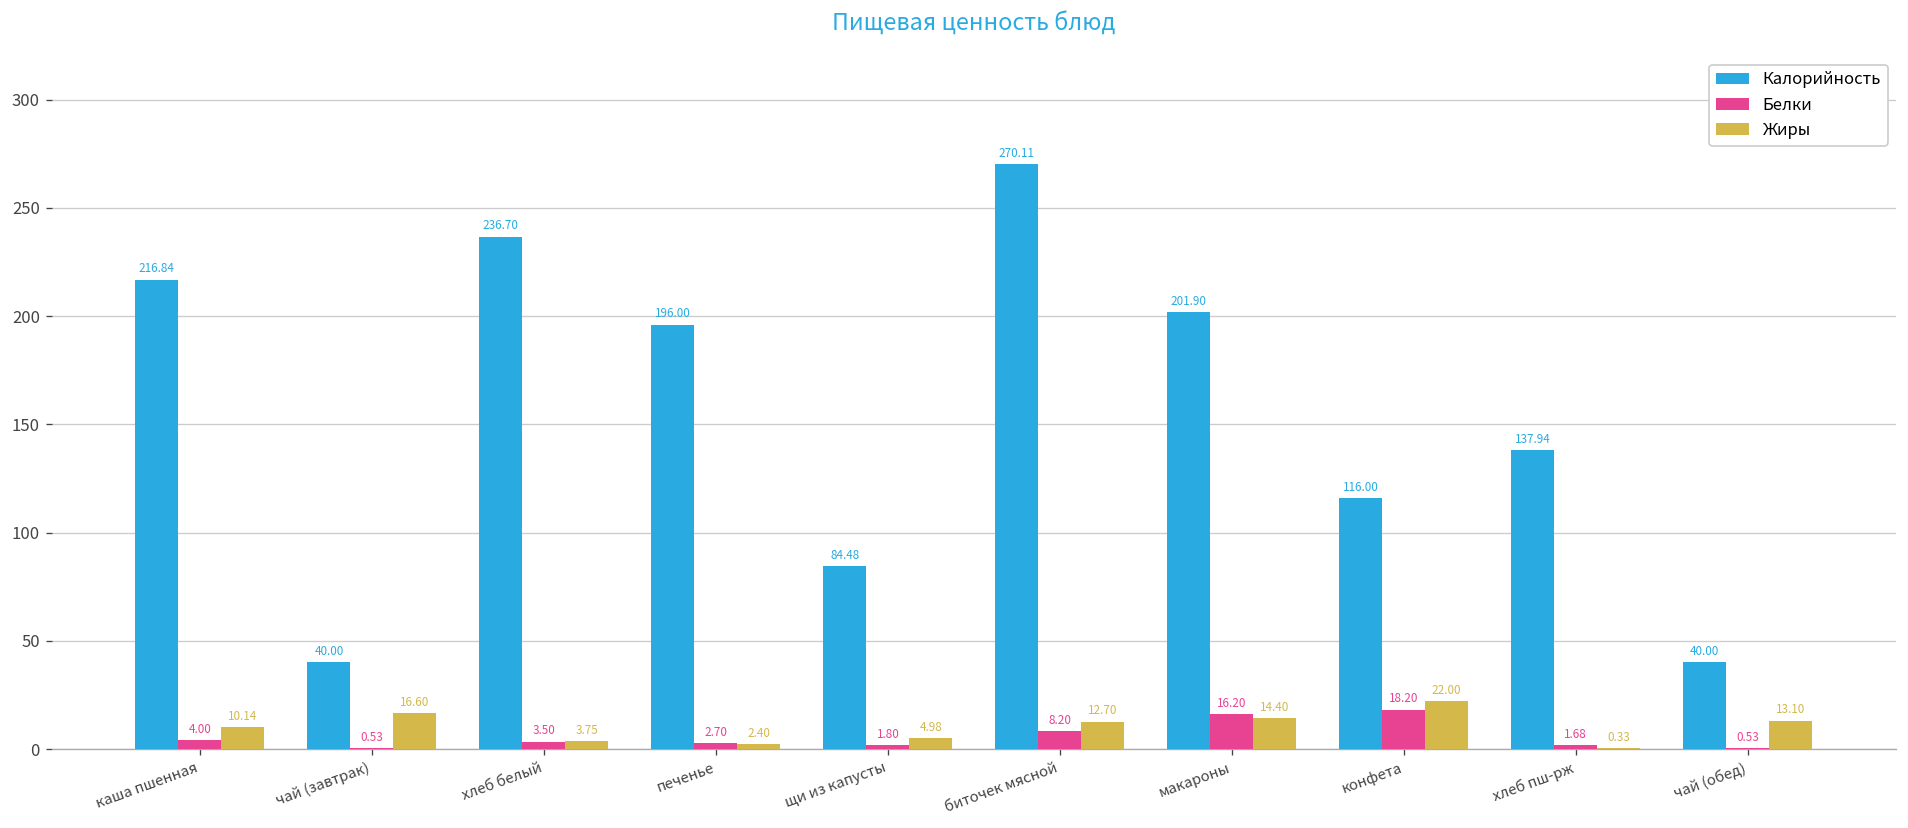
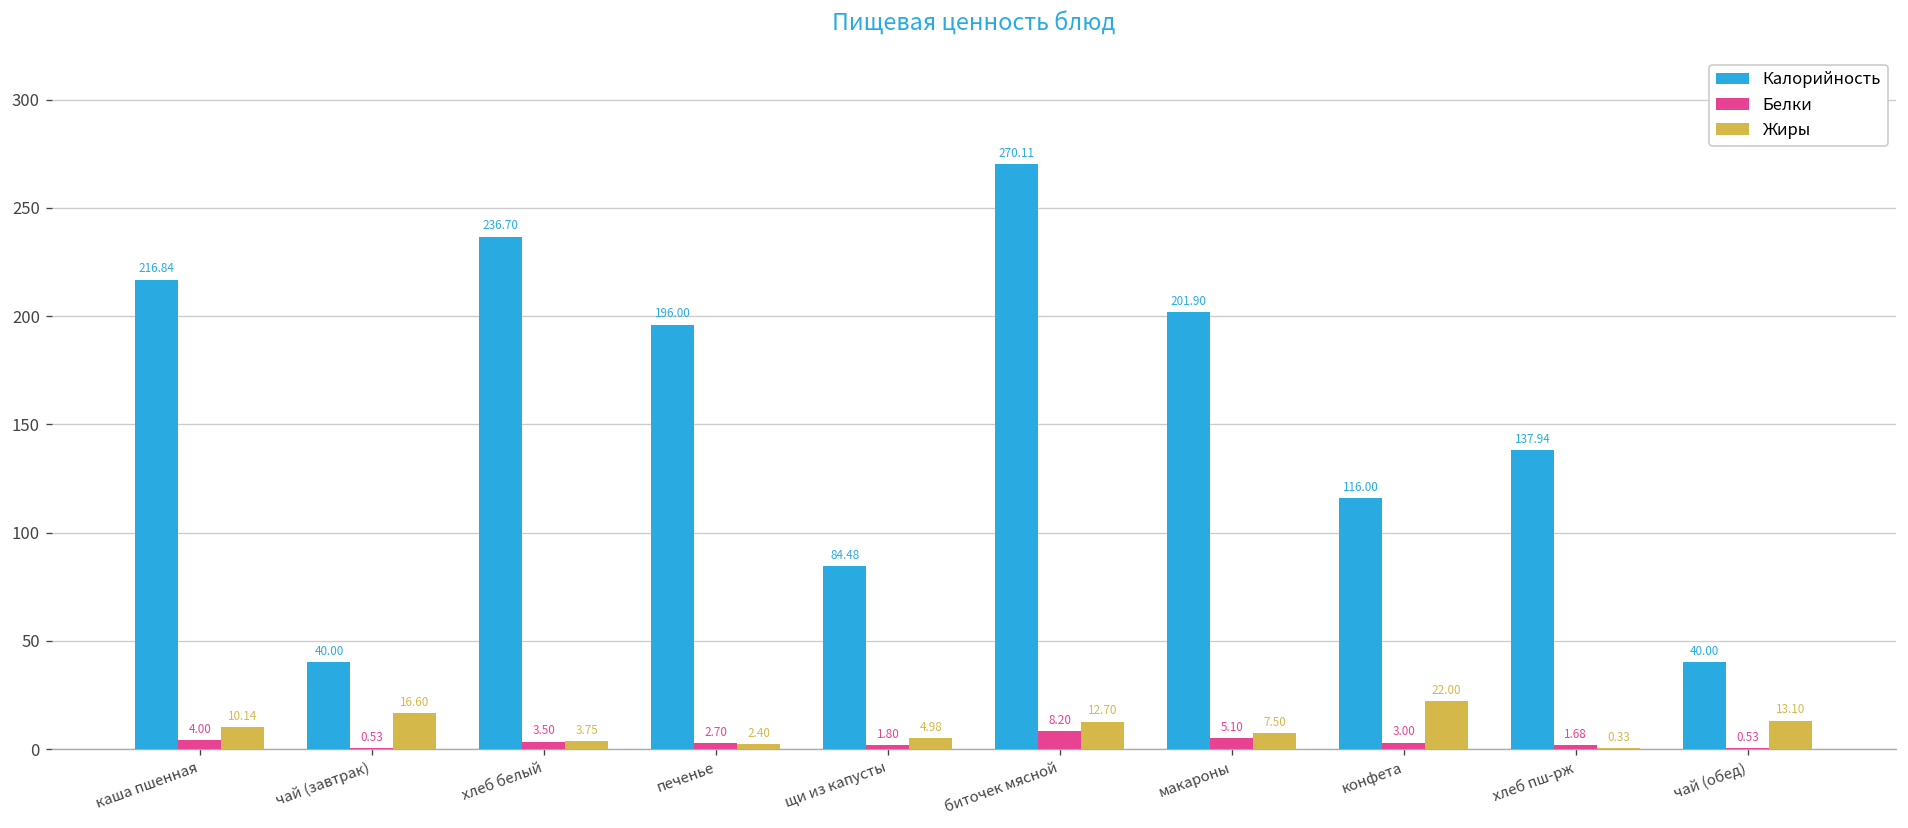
  {
    "Калорийность": {
      "каша пшенная": 216.84,
      "чай (завтрак)": 40.00,
      "хлеб белый": 236.70,
      "печенье": 196.00,
      "щи из капусты": 84.48,
      "биточек мясной": 270.11,
      "макароны": 201.90,
      "конфета": 116.00,
      "хлеб пш-рж": 137.94,
      "чай (обед)": 40.00
    },
    "Белки": {
      "каша пшенная": 4.00,
      "чай (завтрак)": 0.53,
      "хлеб белый": 3.50,
      "печенье": 2.70,
      "щи из капусты": 1.80,
      "биточек мясной": 8.20,
-     "макароны": 16.20,
-     "конфета": 18.20,
+     "макароны": 5.10,
+     "конфета": 3.00,
      "хлеб пш-рж": 1.68,
      "чай (обед)": 0.53
    },
    "Жиры": {
      "каша пшенная": 10.14,
      "чай (завтрак)": 16.60,
      "хлеб белый": 3.75,
      "печенье": 2.40,
      "щи из капусты": 4.98,
      "биточек мясной": 12.70,
-     "макароны": 14.40,
+     "макароны": 7.50,
      "конфета": 22.00,
      "хлеб пш-рж": 0.33,
      "чай (обед)": 13.10
    }
  }
